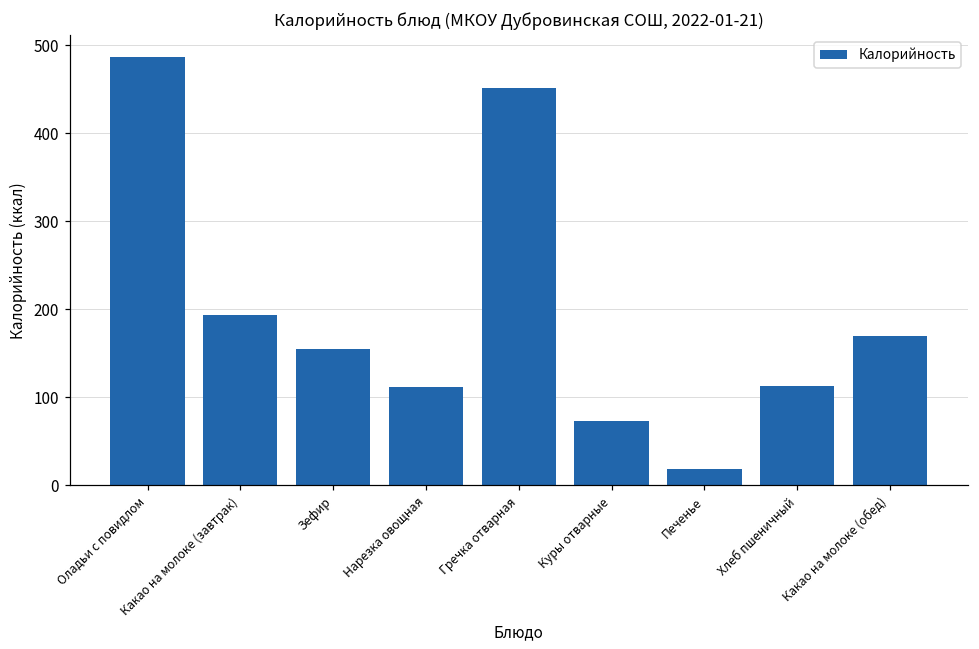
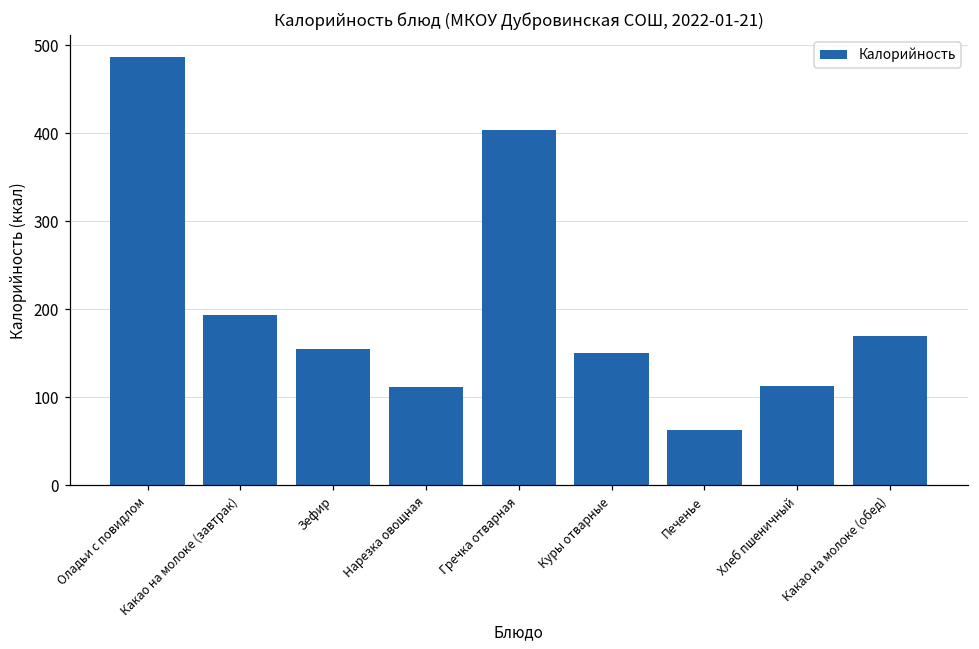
  {
    "Оладьи с повидлом": 490,
    "Какао на молоке (завтрак)": 190,
    "Зефир": 150,
    "Нарезка овощная": 110,
-   "Гречка отварная": 450,
-   "Куры отварные": 70,
-   "Печенье": 20,
+   "Гречка отварная": 400,
+   "Куры отварные": 150,
+   "Печенье": 60,
    "Хлеб пшеничный": 110,
    "Какао на молоке (обед)": 170
  }
